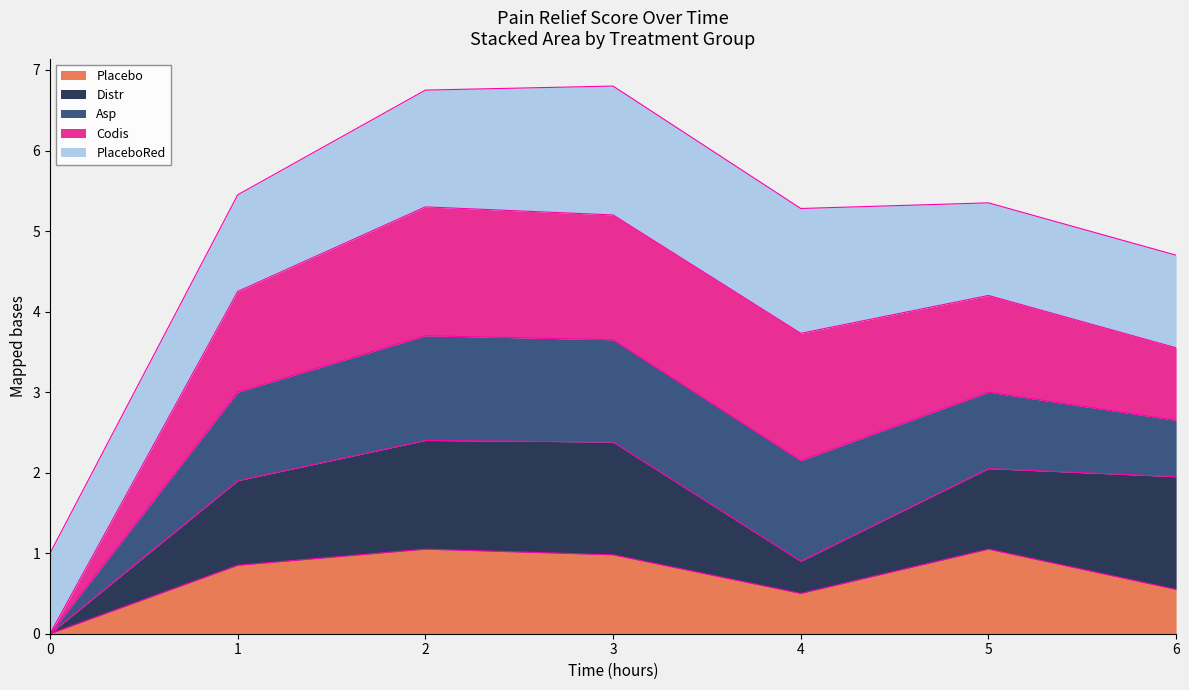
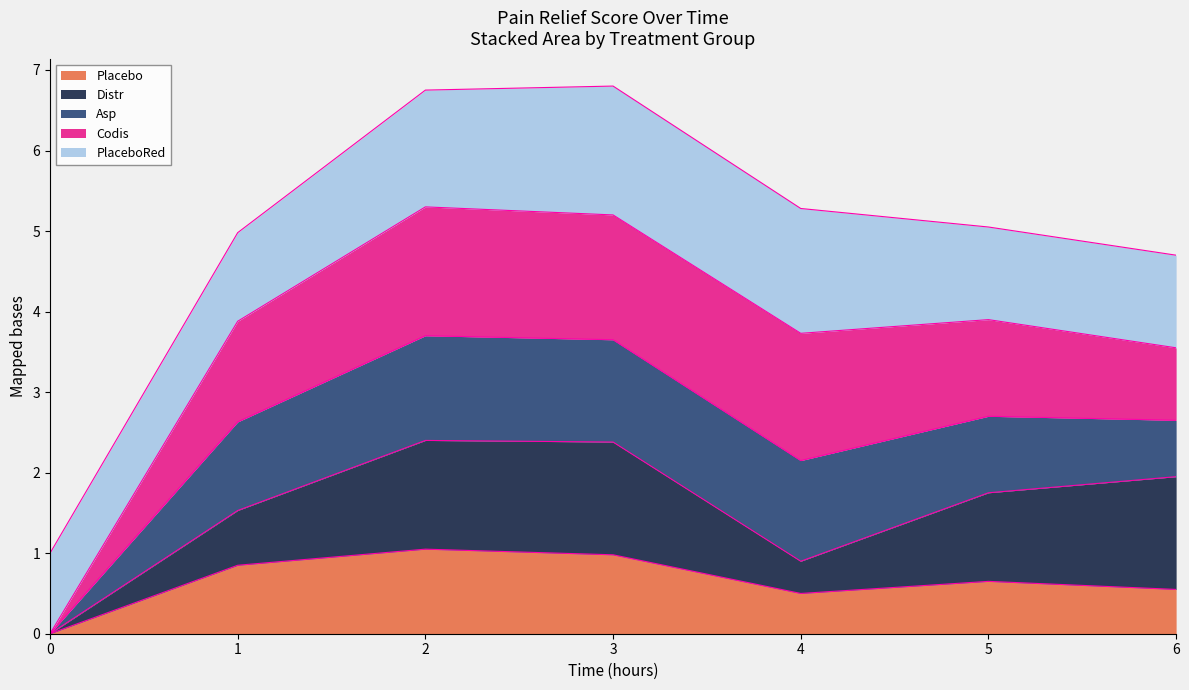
  {
    "Placebo": {
      "1": 0.9,
      "2": 1.1,
      "3": 1.0,
      "4": 0.5,
-     "5": 1.1,
+     "5": 0.7,
      "6": 0.6
    },
    "Distr": {
-     "1": 1.0,
+     "1": 0.7,
      "2": 1.4,
      "3": 1.4,
      "4": 0.4,
-     "5": 1.0,
+     "5": 1.1,
      "6": 1.4
    },
    "Asp": {
      "1": 1.1,
      "2": 1.3,
      "3": 1.3,
      "4": 1.3,
      "5": 1.0,
      "6": 0.7
    },
    "Codis": {
      "1": 1.3,
      "2": 1.6,
      "3": 1.6,
      "4": 1.6,
      "5": 1.2,
      "6": 0.9
    },
    "PlaceboRed": {
      "0": 1.0,
-     "1": 1.2,
+     "1": 1.1,
      "2": 1.5,
      "3": 1.6,
      "4": 1.6,
      "5": 1.2,
      "6": 1.1
    }
  }
